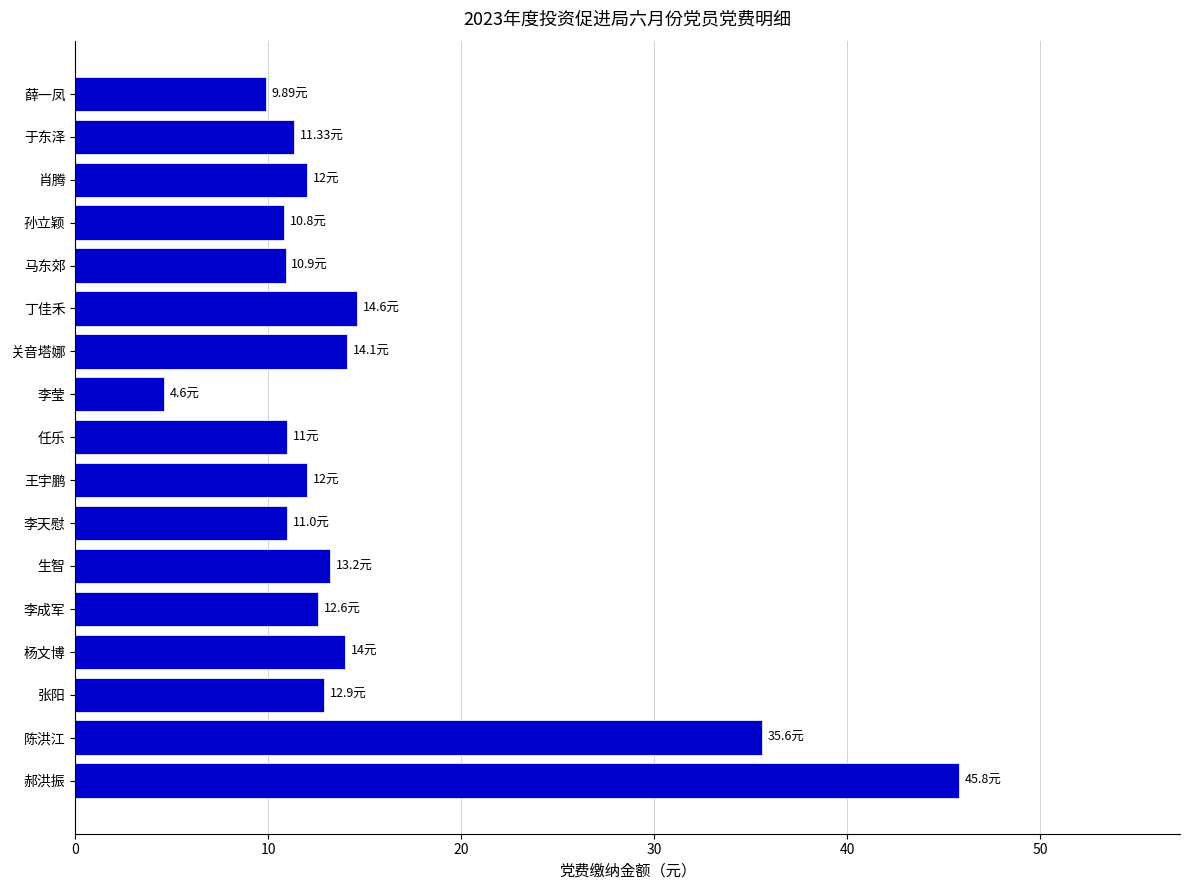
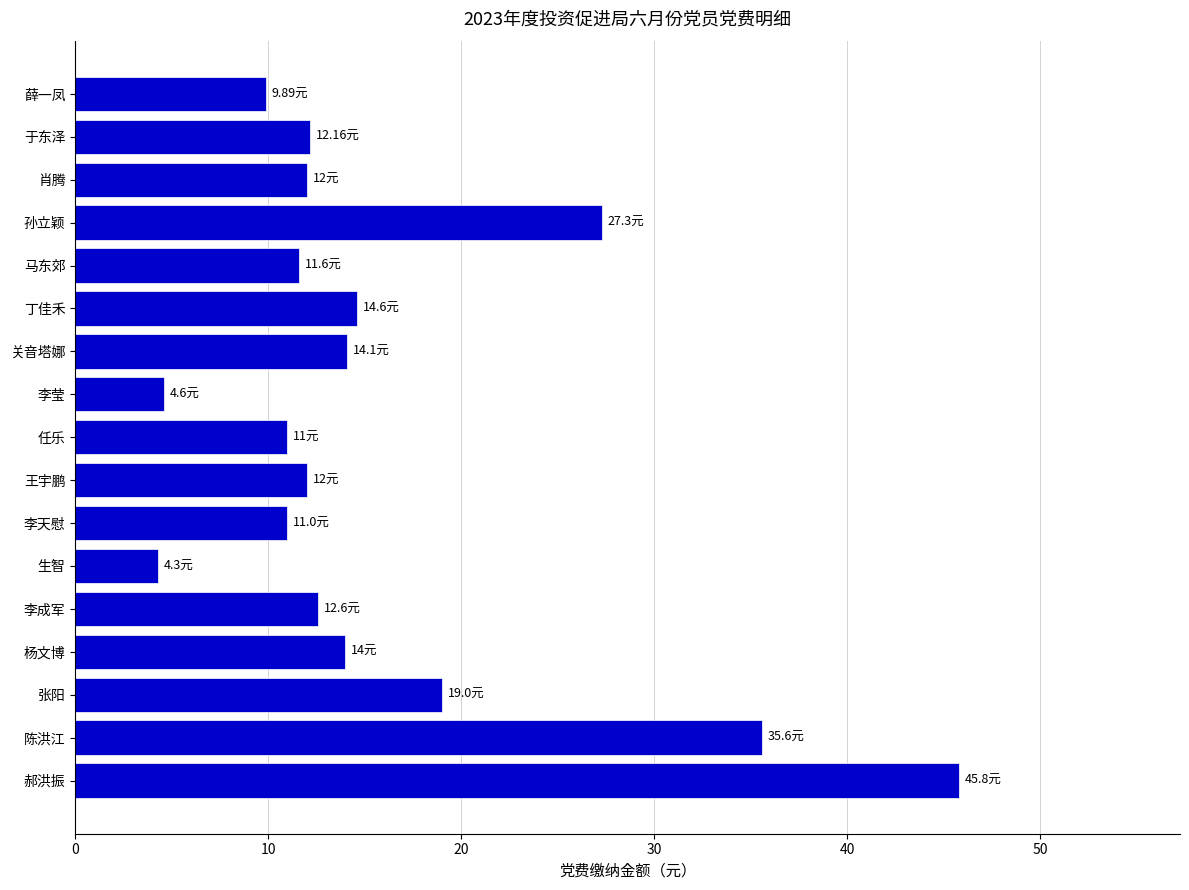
  {
    "薛一凤": "9.89元",
-   "于东泽": "11.33元",
+   "于东泽": "12.16元",
    "肖腾": "12元",
-   "孙立颖": "10.8元",
-   "马东郊": "10.9元",
+   "孙立颖": "27.3元",
+   "马东郊": "11.6元",
    "丁佳禾": "14.6元",
    "关音塔娜": "14.1元",
    "李莹": "4.6元",
    "任乐": "11元",
    "王宇鹏": "12元",
    "李天慰": "11.0元",
-   "生智": "13.2元",
+   "生智": "4.3元",
    "李成军": "12.6元",
    "杨文博": "14元",
-   "张阳": "12.9元",
+   "张阳": "19.0元",
    "陈洪江": "35.6元",
    "郝洪振": "45.8元"
  }
